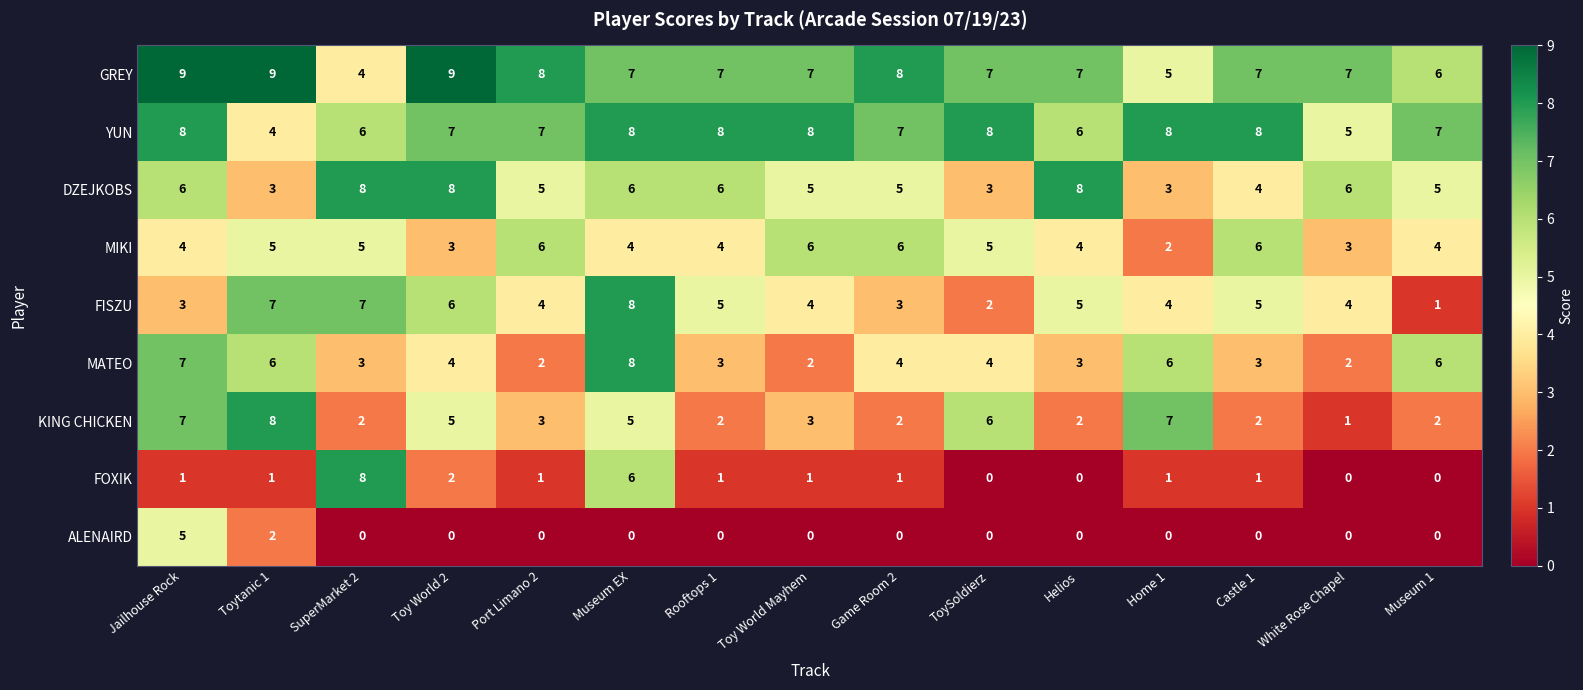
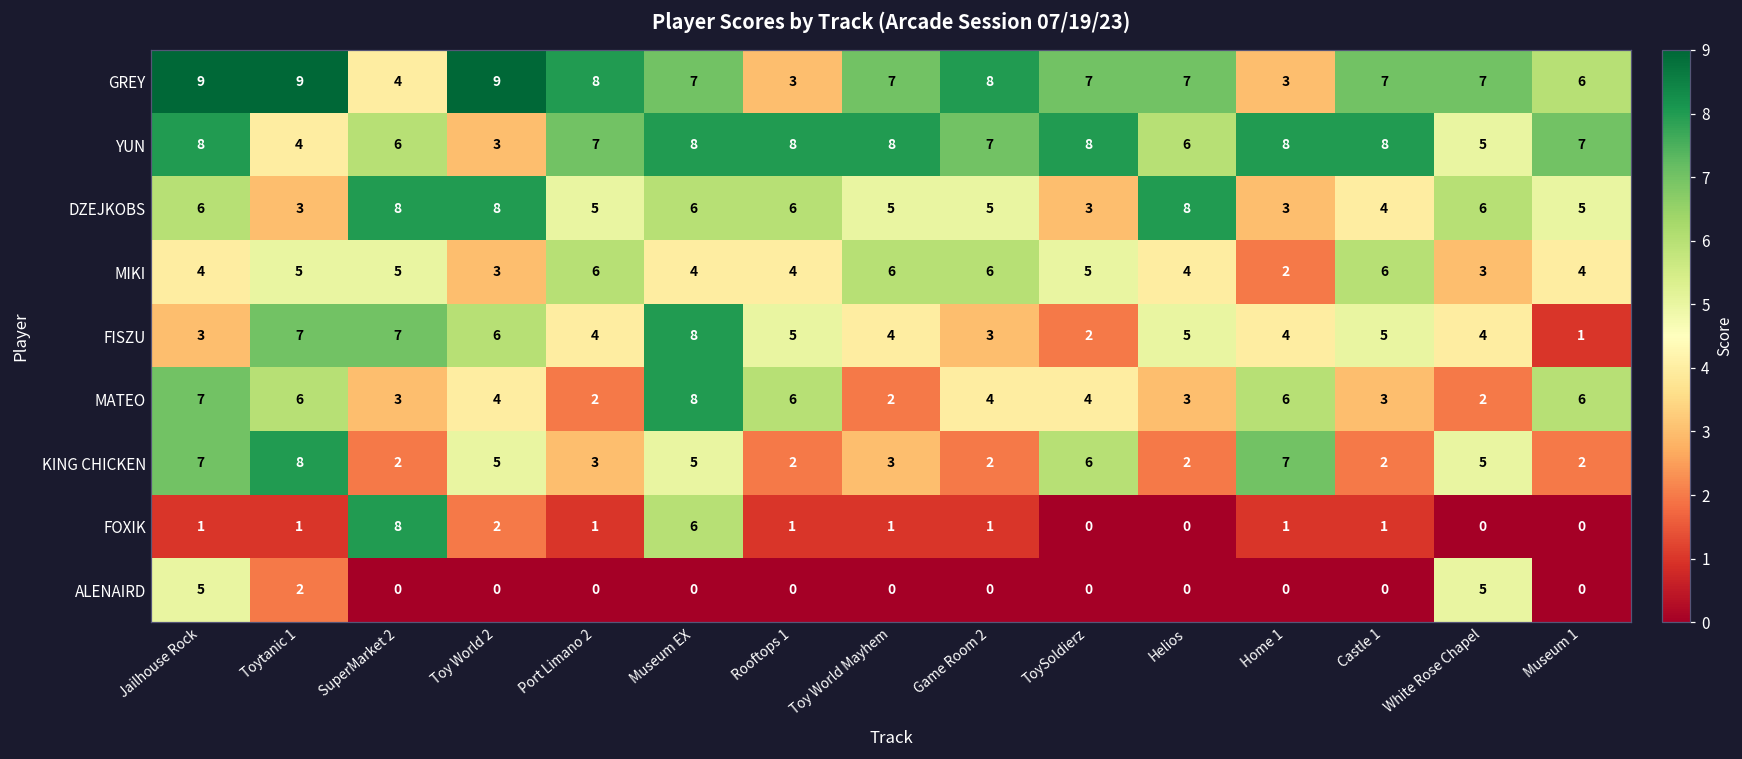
  {
    "GREY": {
      "Jailhouse Rock": 9,
      "Toytanic 1": 9,
      "SuperMarket 2": 4,
      "Toy World 2": 9,
      "Port Limano 2": 8,
      "Museum EX": 7,
-     "Rooftops 1": 7,
+     "Rooftops 1": 3,
      "Toy World Mayhem": 7,
      "Game Room 2": 8,
      "ToySoldierz": 7,
      "Helios": 7,
-     "Home 1": 5,
+     "Home 1": 3,
      "Castle 1": 7,
      "White Rose Chapel": 7,
      "Museum 1": 6
    },
    "YUN": {
      "Jailhouse Rock": 8,
      "Toytanic 1": 4,
      "SuperMarket 2": 6,
-     "Toy World 2": 7,
+     "Toy World 2": 3,
      "Port Limano 2": 7,
      "Museum EX": 8,
      "Rooftops 1": 8,
      "Toy World Mayhem": 8,
      "Game Room 2": 7,
      "ToySoldierz": 8,
      "Helios": 6,
      "Home 1": 8,
      "Castle 1": 8,
      "White Rose Chapel": 5,
      "Museum 1": 7
    },
    "DZEJKOBS": {
      "Jailhouse Rock": 6,
      "Toytanic 1": 3,
      "SuperMarket 2": 8,
      "Toy World 2": 8,
      "Port Limano 2": 5,
      "Museum EX": 6,
      "Rooftops 1": 6,
      "Toy World Mayhem": 5,
      "Game Room 2": 5,
      "ToySoldierz": 3,
      "Helios": 8,
      "Home 1": 3,
      "Castle 1": 4,
      "White Rose Chapel": 6,
      "Museum 1": 5
    },
    "MIKI": {
      "Jailhouse Rock": 4,
      "Toytanic 1": 5,
      "SuperMarket 2": 5,
      "Toy World 2": 3,
      "Port Limano 2": 6,
      "Museum EX": 4,
      "Rooftops 1": 4,
      "Toy World Mayhem": 6,
      "Game Room 2": 6,
      "ToySoldierz": 5,
      "Helios": 4,
      "Home 1": 2,
      "Castle 1": 6,
      "White Rose Chapel": 3,
      "Museum 1": 4
    },
    "FISZU": {
      "Jailhouse Rock": 3,
      "Toytanic 1": 7,
      "SuperMarket 2": 7,
      "Toy World 2": 6,
      "Port Limano 2": 4,
      "Museum EX": 8,
      "Rooftops 1": 5,
      "Toy World Mayhem": 4,
      "Game Room 2": 3,
      "ToySoldierz": 2,
      "Helios": 5,
      "Home 1": 4,
      "Castle 1": 5,
      "White Rose Chapel": 4,
      "Museum 1": 1
    },
    "MATEO": {
      "Jailhouse Rock": 7,
      "Toytanic 1": 6,
      "SuperMarket 2": 3,
      "Toy World 2": 4,
      "Port Limano 2": 2,
      "Museum EX": 8,
-     "Rooftops 1": 3,
+     "Rooftops 1": 6,
      "Toy World Mayhem": 2,
      "Game Room 2": 4,
      "ToySoldierz": 4,
      "Helios": 3,
      "Home 1": 6,
      "Castle 1": 3,
      "White Rose Chapel": 2,
      "Museum 1": 6
    },
    "KING CHICKEN": {
      "Jailhouse Rock": 7,
      "Toytanic 1": 8,
      "SuperMarket 2": 2,
      "Toy World 2": 5,
      "Port Limano 2": 3,
      "Museum EX": 5,
      "Rooftops 1": 2,
      "Toy World Mayhem": 3,
      "Game Room 2": 2,
      "ToySoldierz": 6,
      "Helios": 2,
      "Home 1": 7,
      "Castle 1": 2,
-     "White Rose Chapel": 1,
+     "White Rose Chapel": 5,
      "Museum 1": 2
    },
    "FOXIK": {
      "Jailhouse Rock": 1,
      "Toytanic 1": 1,
      "SuperMarket 2": 8,
      "Toy World 2": 2,
      "Port Limano 2": 1,
      "Museum EX": 6,
      "Rooftops 1": 1,
      "Toy World Mayhem": 1,
      "Game Room 2": 1,
      "ToySoldierz": 0,
      "Helios": 0,
      "Home 1": 1,
      "Castle 1": 1,
      "White Rose Chapel": 0,
      "Museum 1": 0
    },
    "ALENAIRD": {
      "Jailhouse Rock": 5,
      "Toytanic 1": 2,
      "SuperMarket 2": 0,
      "Toy World 2": 0,
      "Port Limano 2": 0,
      "Museum EX": 0,
      "Rooftops 1": 0,
      "Toy World Mayhem": 0,
      "Game Room 2": 0,
      "ToySoldierz": 0,
      "Helios": 0,
      "Home 1": 0,
      "Castle 1": 0,
-     "White Rose Chapel": 0,
+     "White Rose Chapel": 5,
      "Museum 1": 0
    }
  }
